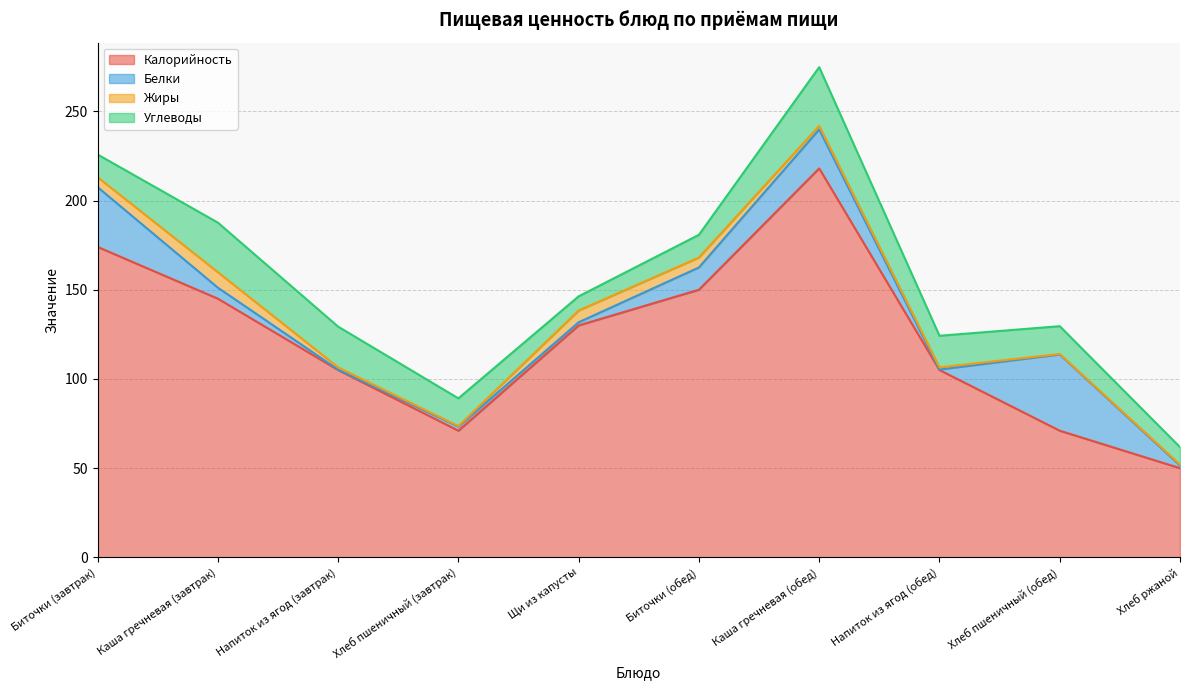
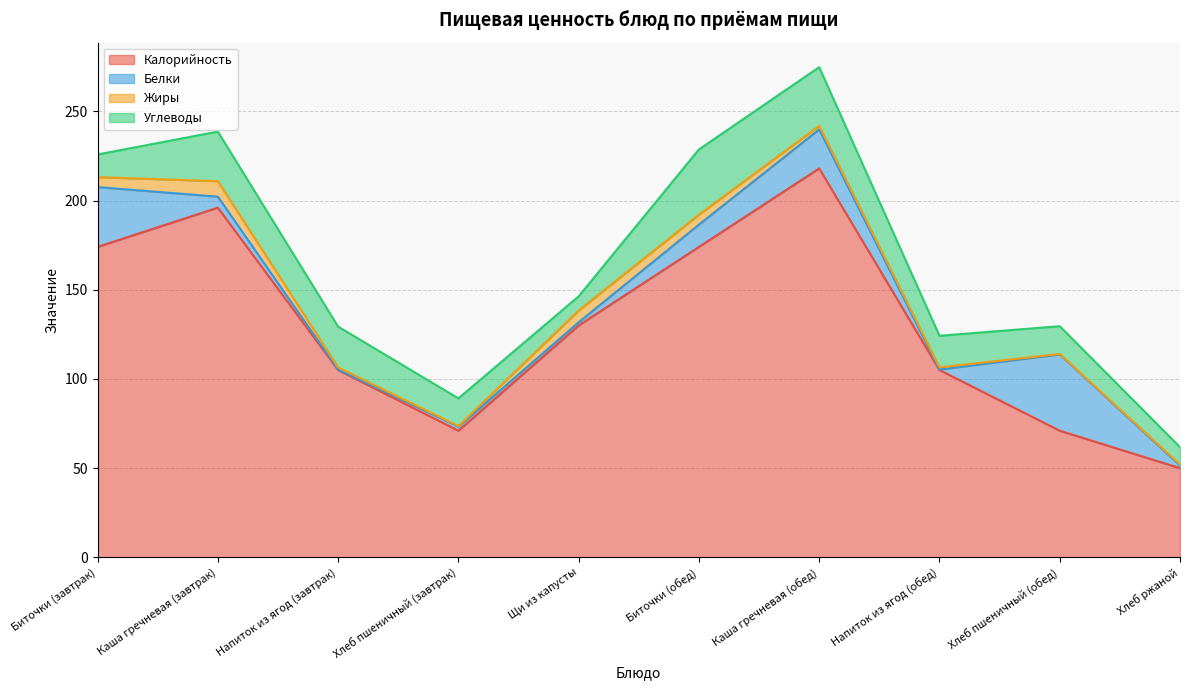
  {
    "Калорийность": {
      "Биточки (завтрак)": 174,
-     "Каша гречневая (завтрак)": 145,
+     "Каша гречневая (завтрак)": 196,
      "Хлеб пшеничный (завтрак)": 71,
      "Щи из капусты": 130,
-     "Биточки (обед)": 150,
+     "Биточки (обед)": 174,
      "Каша гречневая (обед)": 218,
      "Хлеб пшеничный (обед)": 71,
      "Хлеб ржаной": 50
    },
    "Белки": {
      "Биточки (завтрак)": 34,
      "Каша гречневая (завтрак)": 6,
      "Щи из капусты": 2,
      "Биточки (обед)": 12,
      "Каша гречневая (обед)": 22
    },
    "Жиры": {
      "Биточки (завтрак)": 6,
      "Каша гречневая (завтрак)": 9,
      "Щи из капусты": 7,
      "Биточки (обед)": 6,
      "Каша гречневая (обед)": 2
    },
    "Углеводы": {
      "Биточки (завтрак)": 13,
      "Каша гречневая (завтрак)": 28,
      "Напиток из ягод (завтрак)": 23,
      "Хлеб пшеничный (завтрак)": 16,
      "Щи из капусты": 8,
-     "Биточки (обед)": 13,
+     "Биточки (обед)": 37,
      "Каша гречневая (обед)": 33,
      "Напиток из ягод (обед)": 18,
      "Хлеб пшеничный (обед)": 16,
      "Хлеб ржаной": 10
    }
  }
